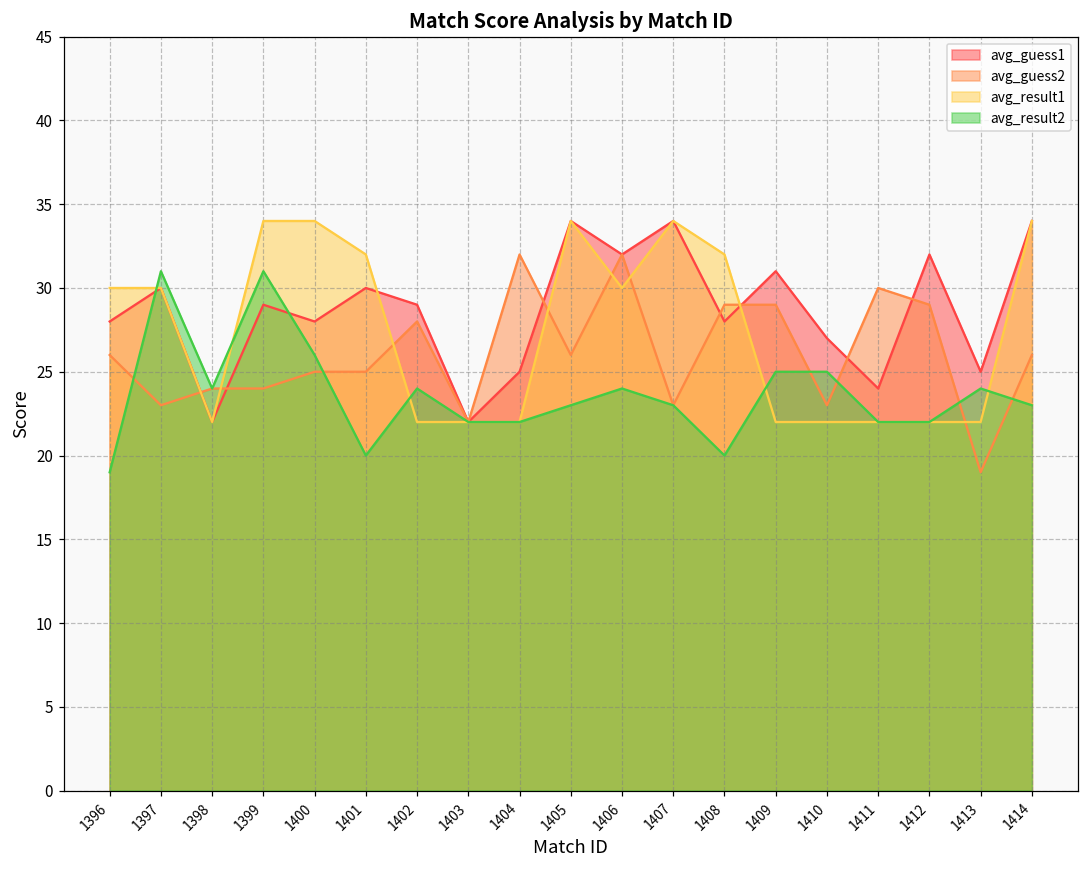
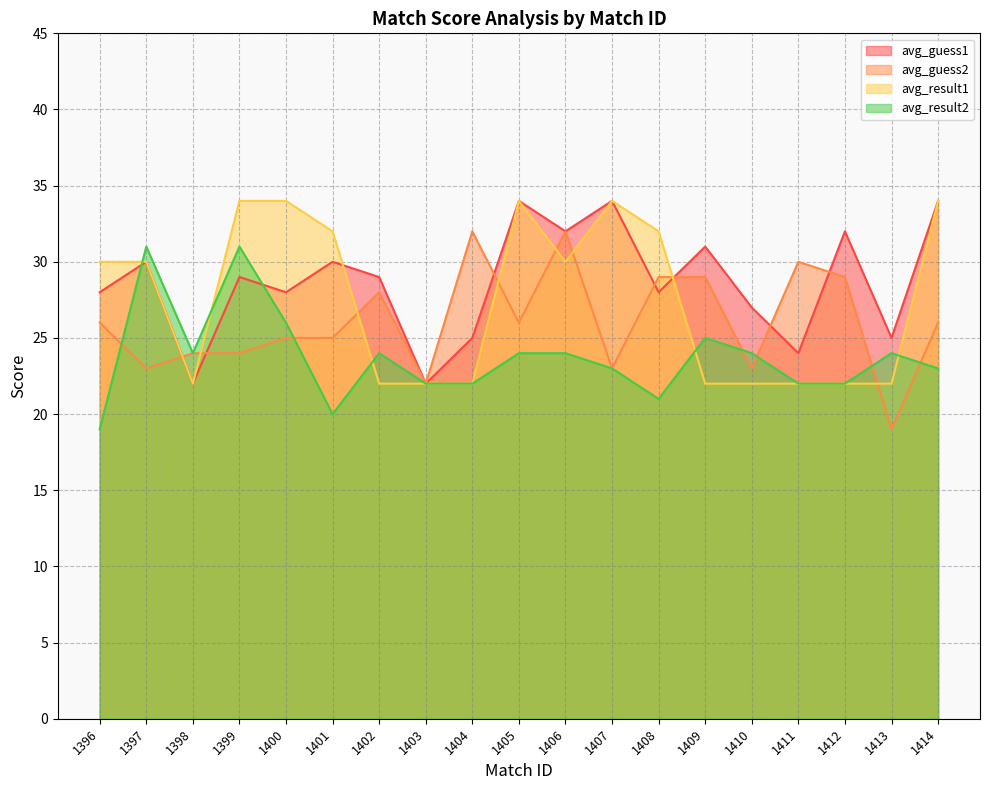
  {
    "avg_result2": {
      "1396": 19,
      "1397": 31,
      "1399": 31,
      "1400": 26,
      "1401": 20,
      "1402": 24,
-     "1405": 23,
+     "1405": 24,
      "1406": 24,
-     "1408": 20,
+     "1408": 21,
      "1409": 25,
-     "1410": 25,
+     "1410": 24,
      "1413": 24,
      "1414": 23
    }
  }
